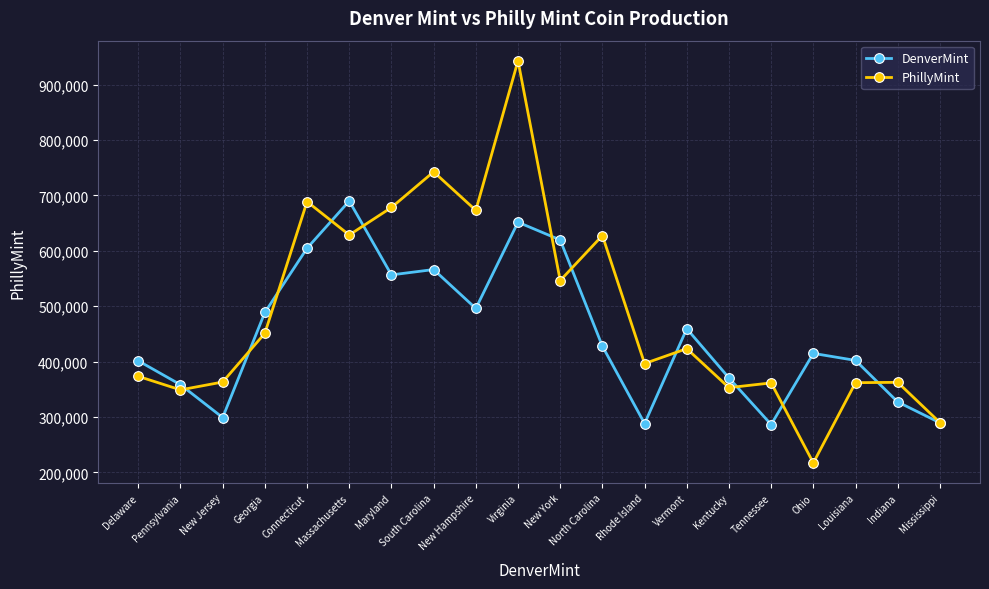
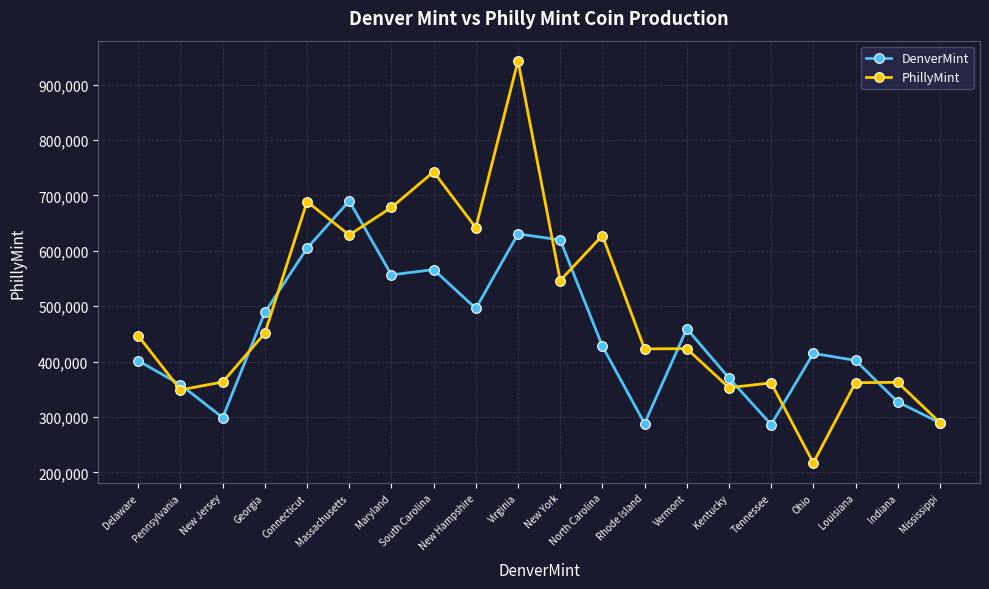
  {
    "DenverMint": {
      "Delaware": "400,000",
      "Pennsylvania": "360,000",
      "New Jersey": "300,000",
      "Georgia": "490,000",
      "Connecticut": "600,000",
      "Massachusetts": "690,000",
      "Maryland": "560,000",
      "South Carolina": "570,000",
      "New Hampshire": "500,000",
-     "Virginia": "650,000",
+     "Virginia": "630,000",
      "New York": "620,000",
      "North Carolina": "430,000",
      "Rhode Island": "290,000",
      "Vermont": "460,000",
      "Kentucky": "370,000",
      "Tennessee": "290,000",
      "Ohio": "410,000",
      "Louisiana": "400,000",
      "Indiana": "330,000"
    },
    "PhillyMint": {
-     "Delaware": "370,000",
+     "Delaware": "450,000",
      "Pennsylvania": "350,000",
      "New Jersey": "360,000",
      "Georgia": "450,000",
      "Connecticut": "690,000",
      "Massachusetts": "630,000",
      "Maryland": "680,000",
      "South Carolina": "740,000",
-     "New Hampshire": "670,000",
+     "New Hampshire": "640,000",
      "Virginia": "940,000",
      "New York": "550,000",
      "North Carolina": "630,000",
-     "Rhode Island": "400,000",
+     "Rhode Island": "420,000",
      "Vermont": "420,000",
      "Kentucky": "350,000",
      "Tennessee": "360,000",
      "Ohio": "220,000",
      "Louisiana": "360,000",
      "Indiana": "360,000"
    }
  }
